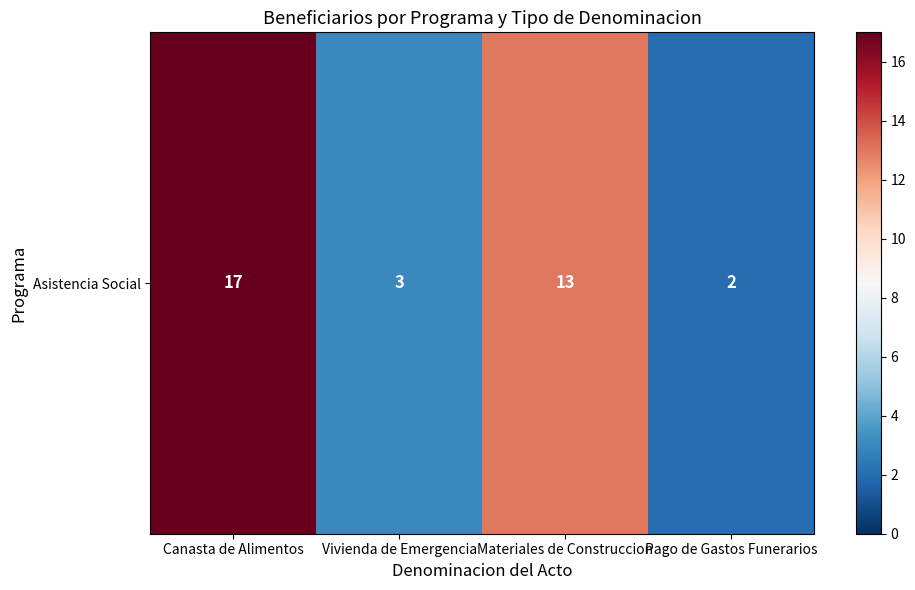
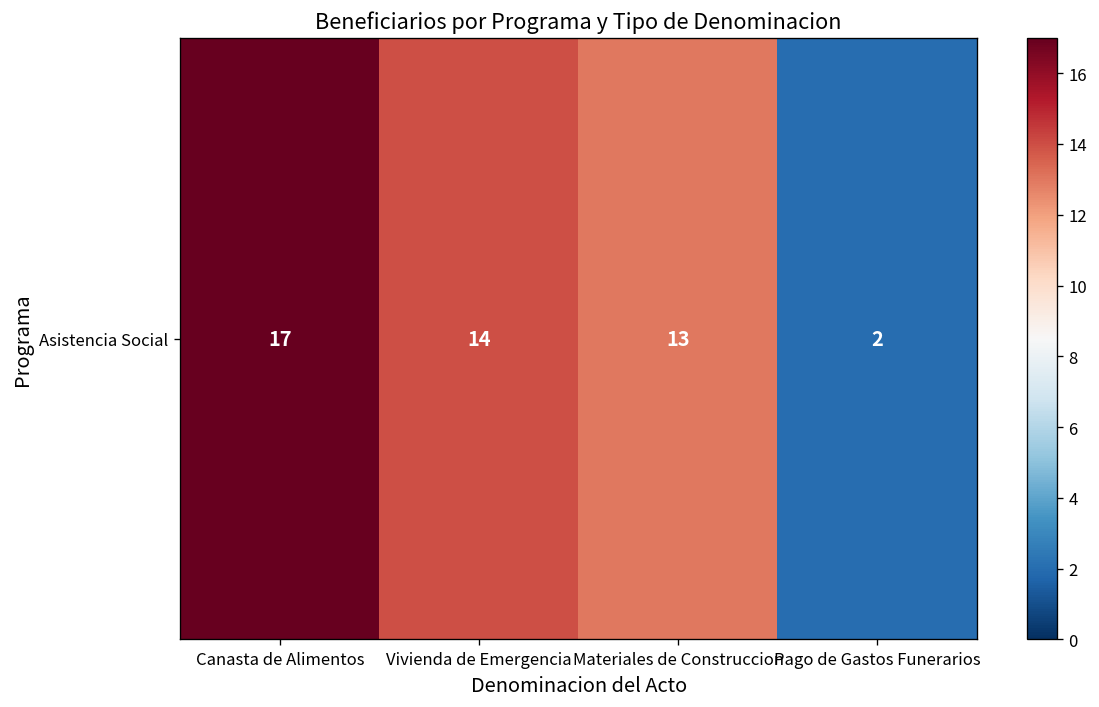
  {
    "Asistencia Social": {
      "Canasta de Alimentos": 17,
-     "Vivienda de Emergencia": 3,
+     "Vivienda de Emergencia": 14,
      "Materiales de Construccion": 13,
      "Pago de Gastos Funerarios": 2
    }
  }
